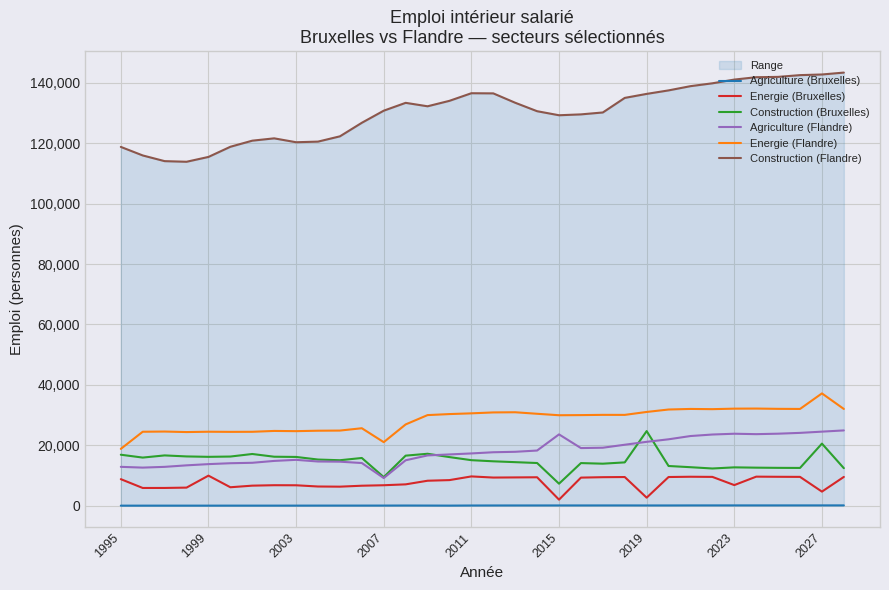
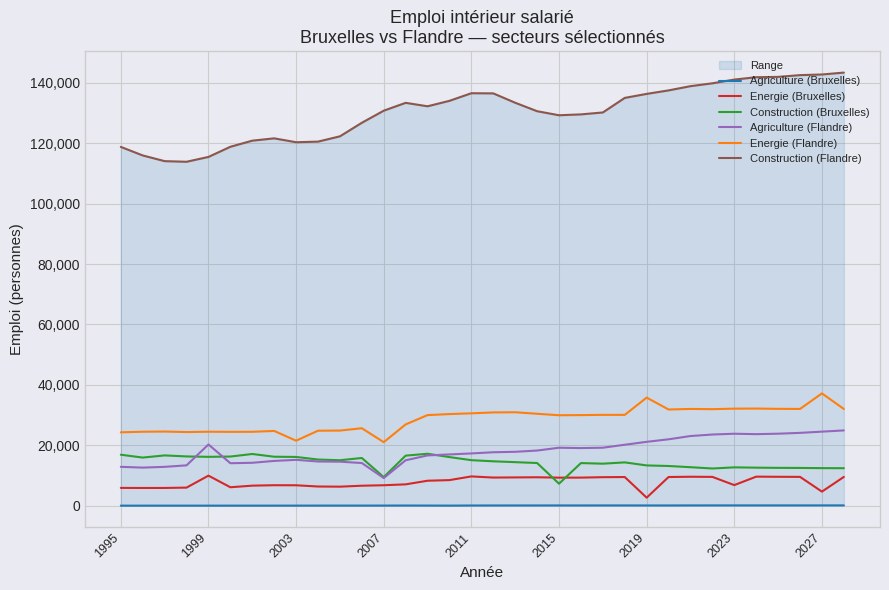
  {
    "Energie (Bruxelles)": {
-     "1995": "9,000",
+     "1995": "6,000",
      "1999": "10,000",
      "2003": "7,000",
      "2007": "7,000",
      "2011": "10,000",
-     "2015": "2,000",
+     "2015": "9,000",
      "2019": "3,000",
      "2023": "7,000",
      "2027": "5,000"
    },
    "Construction (Bruxelles)": {
      "1995": "17,000",
      "1999": "16,000",
      "2003": "16,000",
      "2011": "15,000",
      "2015": "7,000",
-     "2019": "25,000",
+     "2019": "13,000",
      "2023": "13,000",
-     "2027": "21,000"
+     "2027": "12,000"
    },
    "Agriculture (Flandre)": {
      "1995": "13,000",
-     "1999": "14,000",
+     "1999": "20,000",
      "2003": "15,000",
      "2011": "17,000",
-     "2015": "24,000",
+     "2015": "19,000",
      "2019": "21,000",
      "2023": "24,000",
      "2027": "25,000"
    },
    "Energie (Flandre)": {
-     "1995": "19,000",
+     "1995": "24,000",
      "1999": "25,000",
-     "2003": "25,000",
+     "2003": "22,000",
      "2007": "21,000",
      "2011": "31,000",
      "2015": "30,000",
-     "2019": "31,000",
+     "2019": "36,000",
      "2023": "32,000",
      "2027": "37,000"
    }
  }
